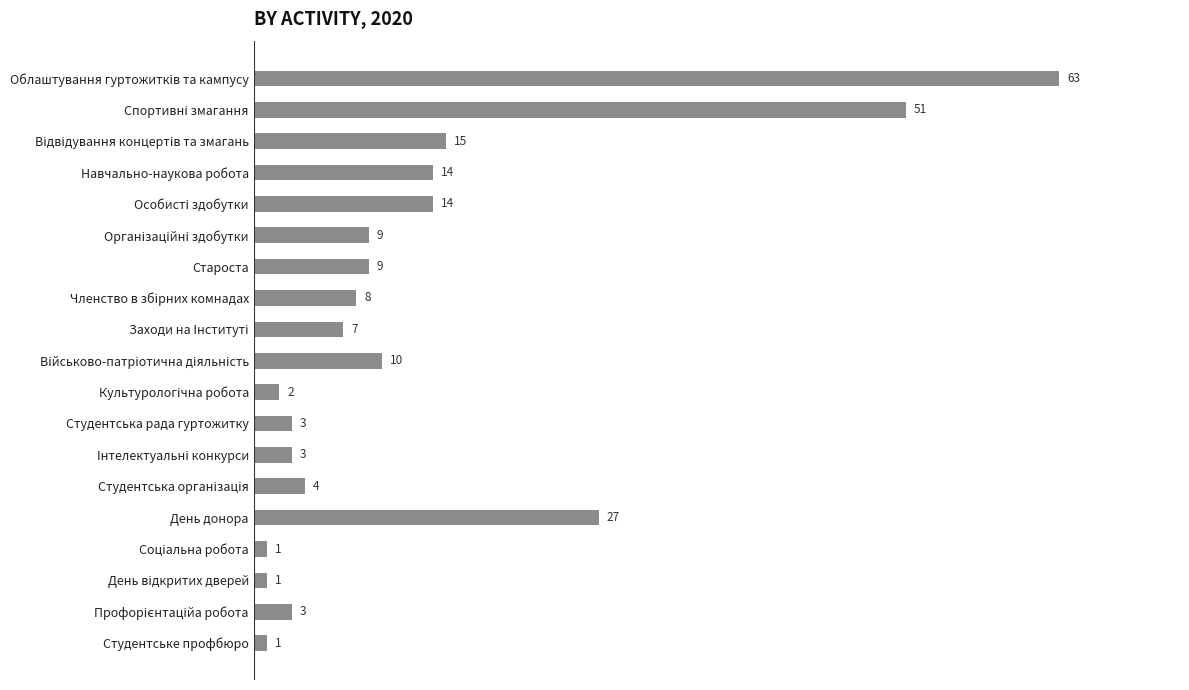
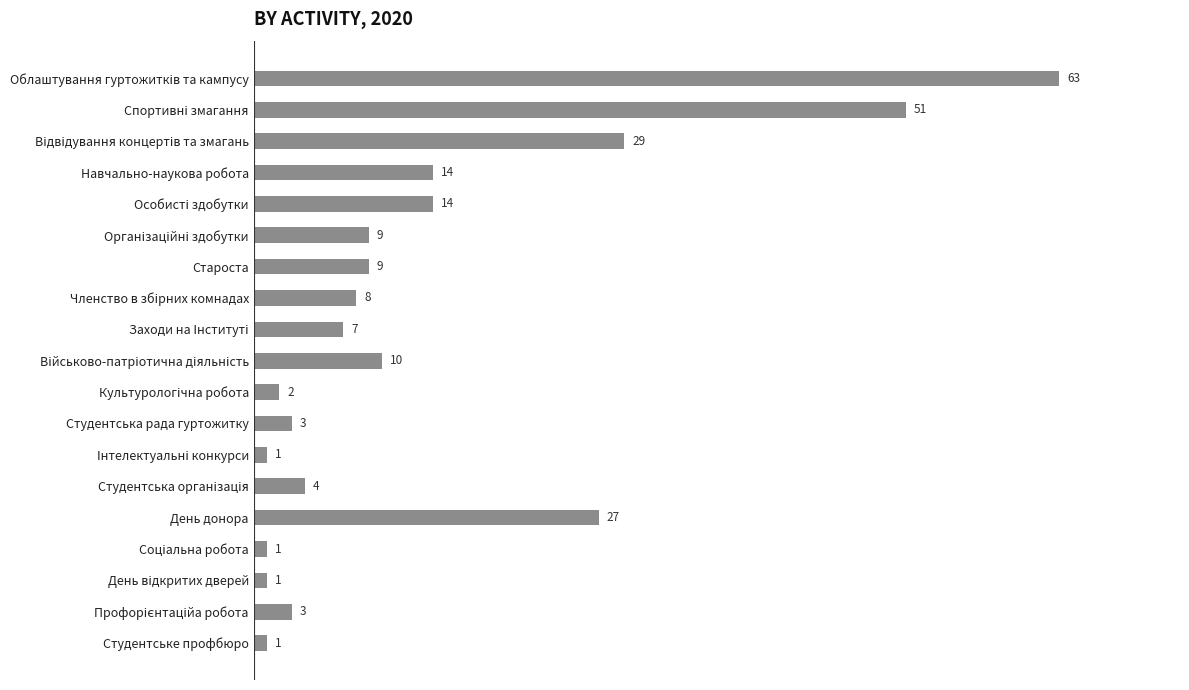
  {
    "Облаштування гуртожитків та кампусу": 63,
    "Спортивні змагання": 51,
-   "Відвідування концертів та змагань": 15,
+   "Відвідування концертів та змагань": 29,
    "Навчально-наукова робота": 14,
    "Особисті здобутки": 14,
    "Організаційні здобутки": 9,
    "Староста": 9,
    "Членство в збірних комнадах": 8,
    "Заходи на Інституті": 7,
    "Військово-патріотична діяльність": 10,
    "Культурологічна робота": 2,
    "Студентська рада гуртожитку": 3,
-   "Інтелектуальні конкурси": 3,
+   "Інтелектуальні конкурси": 1,
    "Студентська організація": 4,
    "День донора": 27,
    "Соціальна робота": 1,
    "День відкритих дверей": 1,
    "Профорієнтаційа робота": 3,
    "Студентське профбюро": 1
  }
